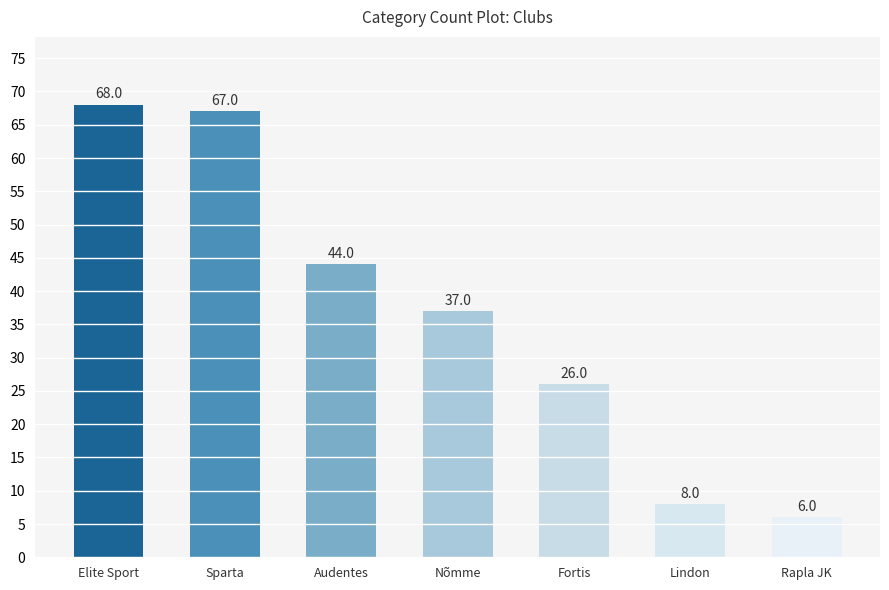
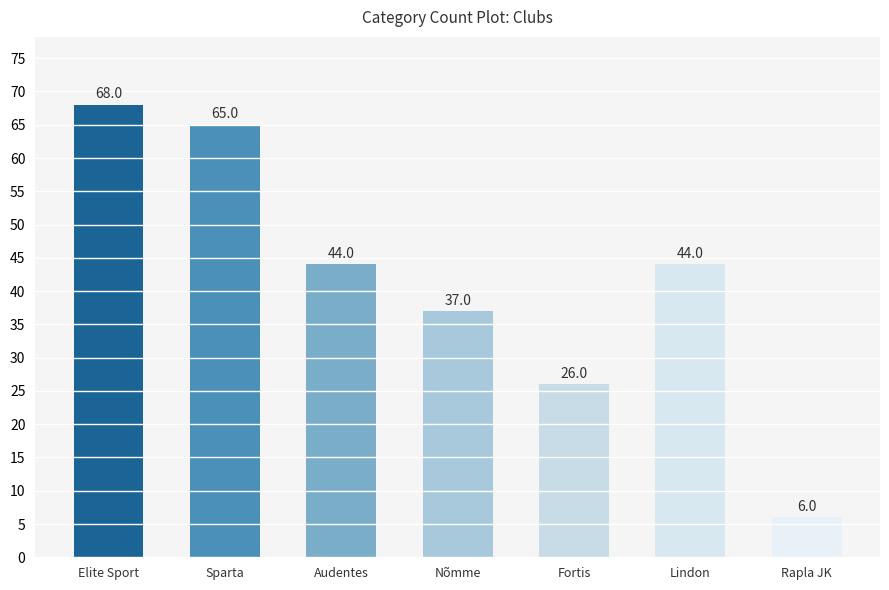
  {
    "Elite Sport": 68.0,
-   "Sparta": 67.0,
+   "Sparta": 65.0,
    "Audentes": 44.0,
    "Nõmme": 37.0,
    "Fortis": 26.0,
-   "Lindon": 8.0,
+   "Lindon": 44.0,
    "Rapla JK": 6.0
  }
